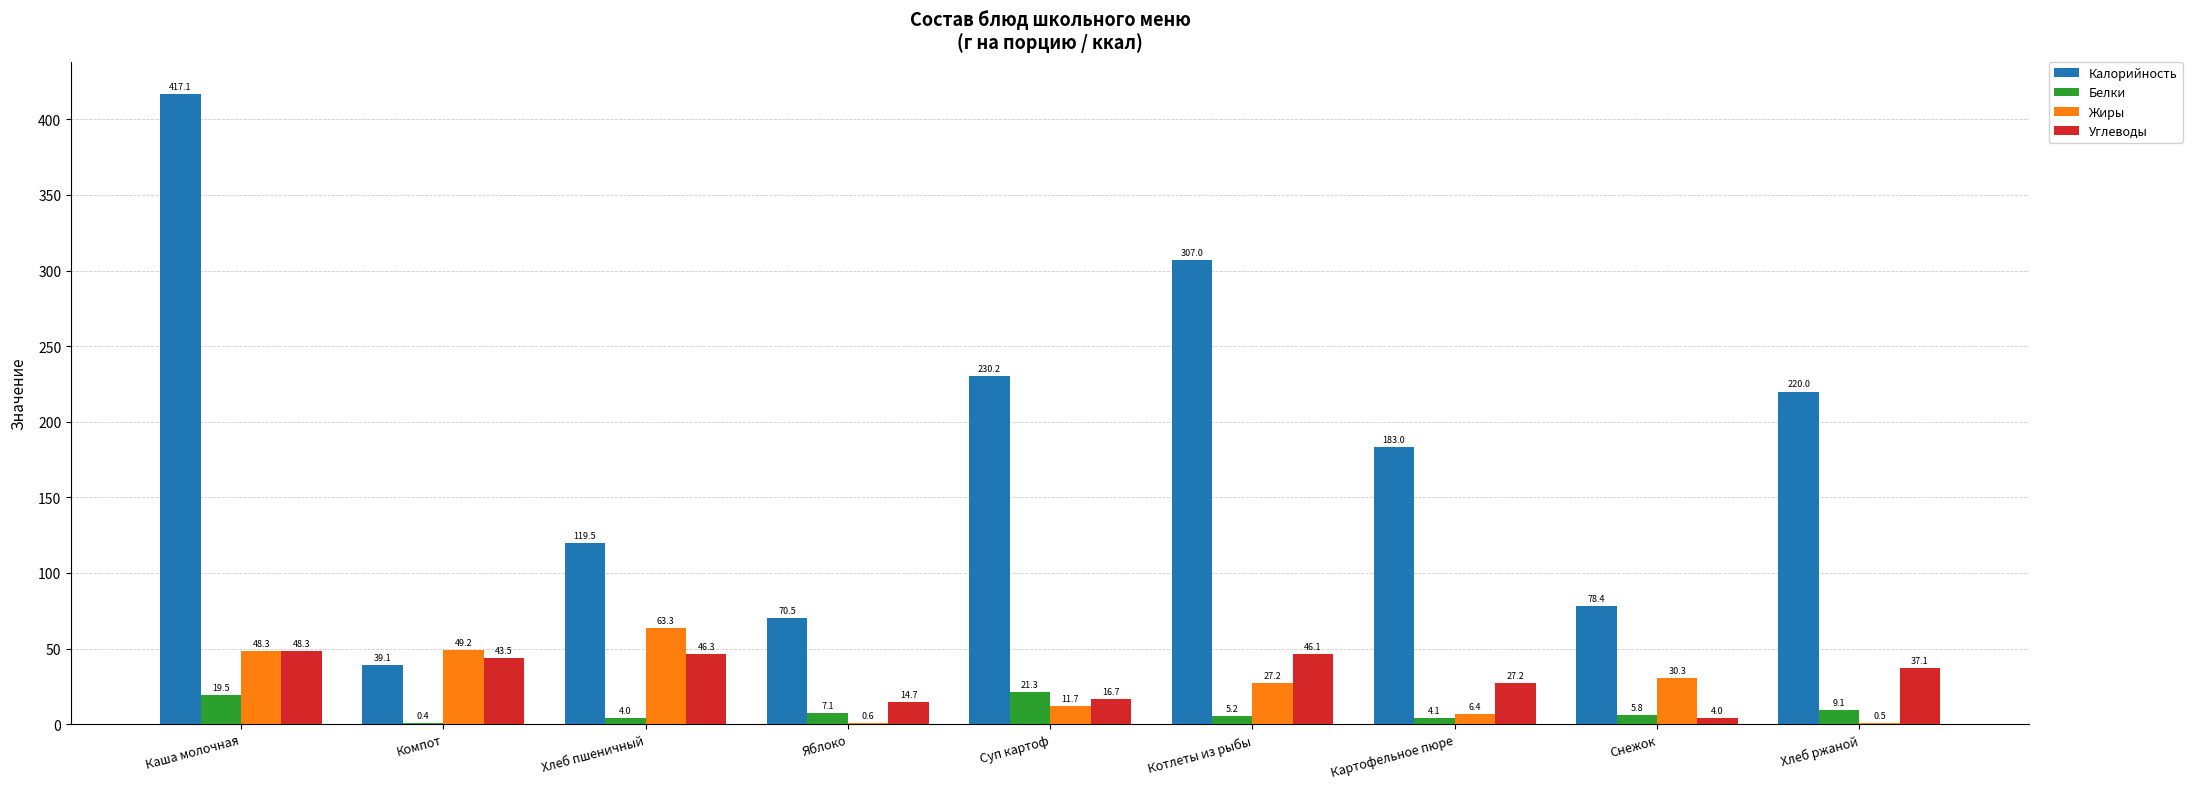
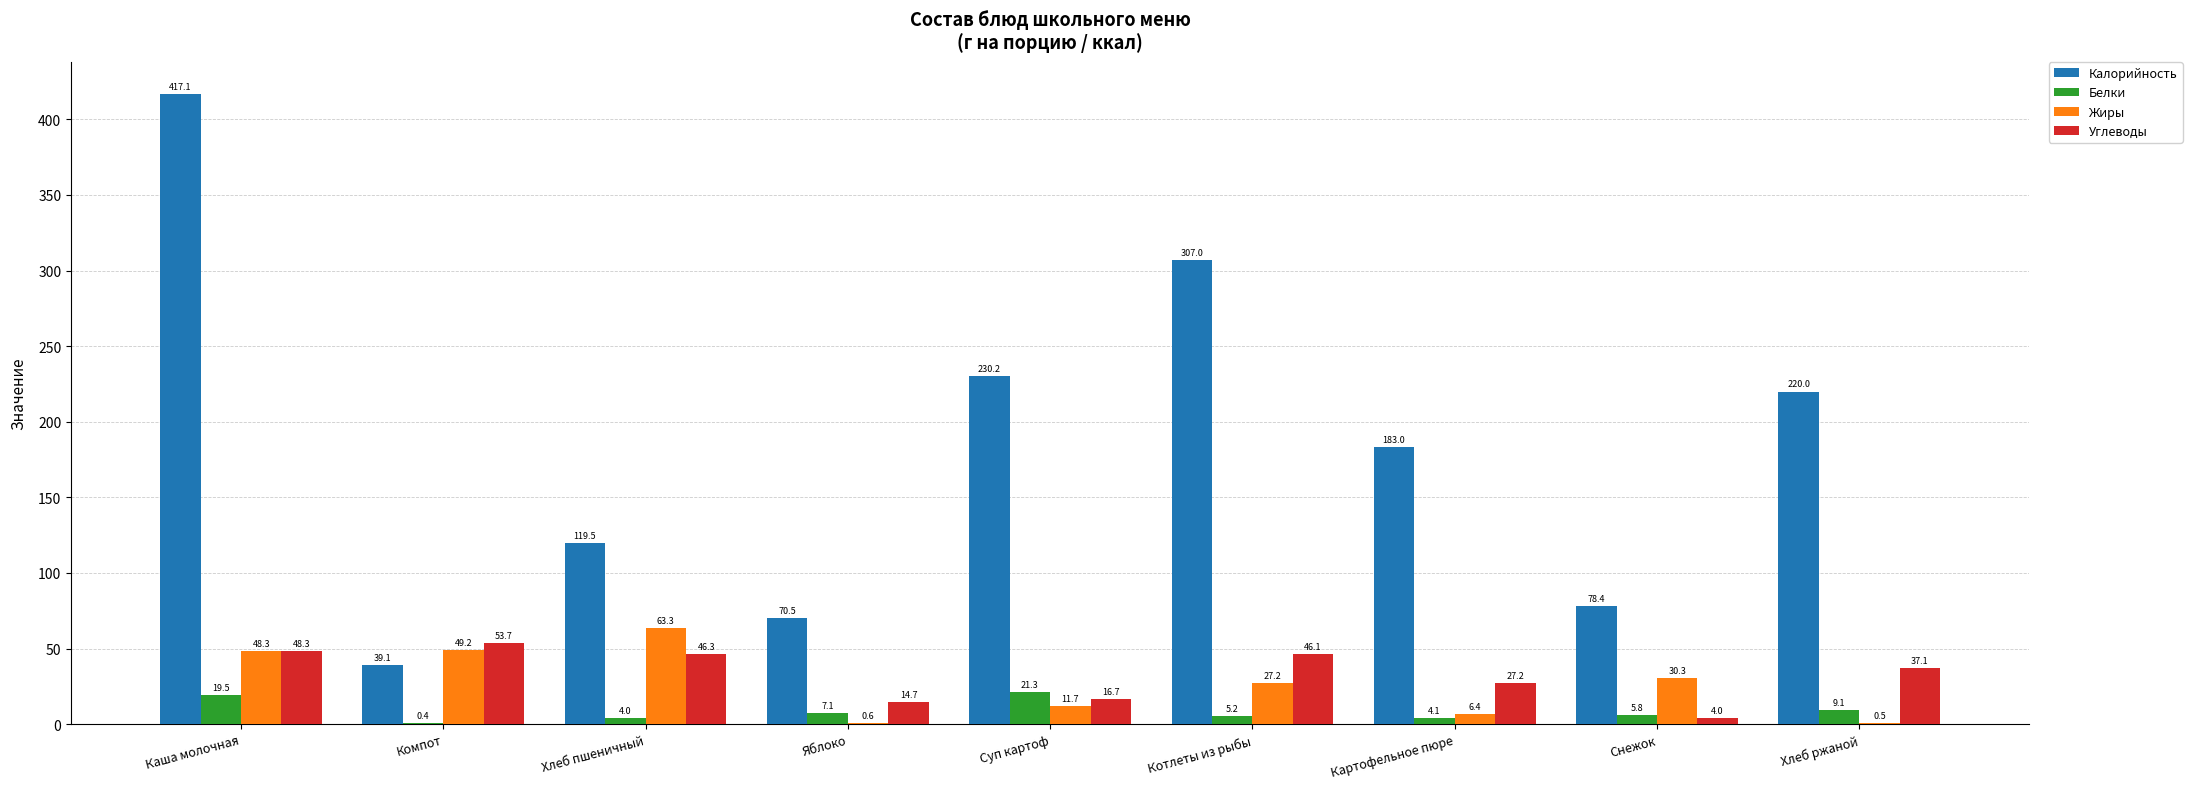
  {
    "Калорийность": {
      "Каша молочная": 417.1,
      "Компот": 39.1,
      "Хлеб пшеничный": 119.5,
      "Яблоко": 70.5,
      "Суп картоф": 230.2,
      "Котлеты из рыбы": 307.0,
      "Картофельное пюре": 183.0,
      "Снежок": 78.4,
      "Хлеб ржаной": 220.0
    },
    "Белки": {
      "Каша молочная": 19.5,
      "Компот": 0.4,
      "Хлеб пшеничный": 4.0,
      "Яблоко": 7.1,
      "Суп картоф": 21.3,
      "Котлеты из рыбы": 5.2,
      "Картофельное пюре": 4.1,
      "Снежок": 5.8,
      "Хлеб ржаной": 9.1
    },
    "Жиры": {
      "Каша молочная": 48.3,
      "Компот": 49.2,
      "Хлеб пшеничный": 63.3,
      "Яблоко": 0.6,
      "Суп картоф": 11.7,
      "Котлеты из рыбы": 27.2,
      "Картофельное пюре": 6.4,
      "Снежок": 30.3,
      "Хлеб ржаной": 0.5
    },
    "Углеводы": {
      "Каша молочная": 48.3,
-     "Компот": 43.5,
+     "Компот": 53.7,
      "Хлеб пшеничный": 46.3,
      "Яблоко": 14.7,
      "Суп картоф": 16.7,
      "Котлеты из рыбы": 46.1,
      "Картофельное пюре": 27.2,
      "Снежок": 4.0,
      "Хлеб ржаной": 37.1
    }
  }
